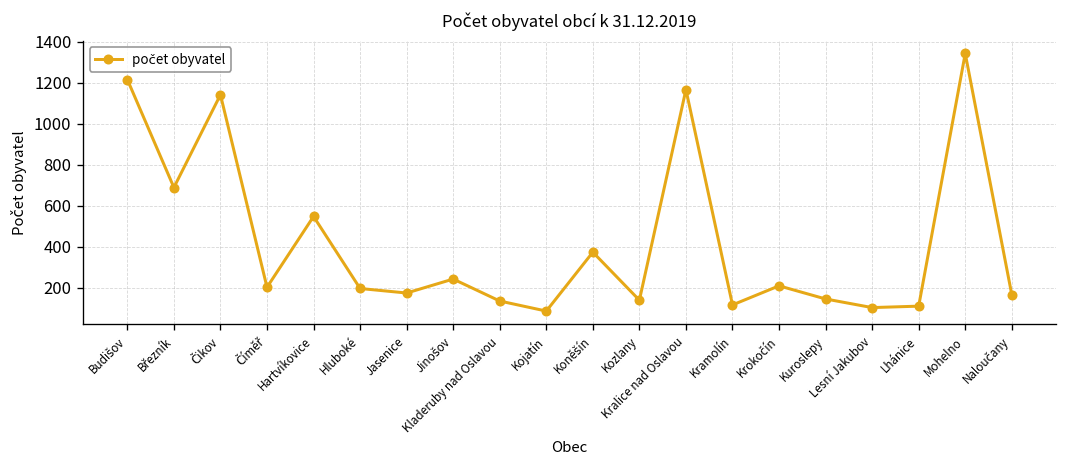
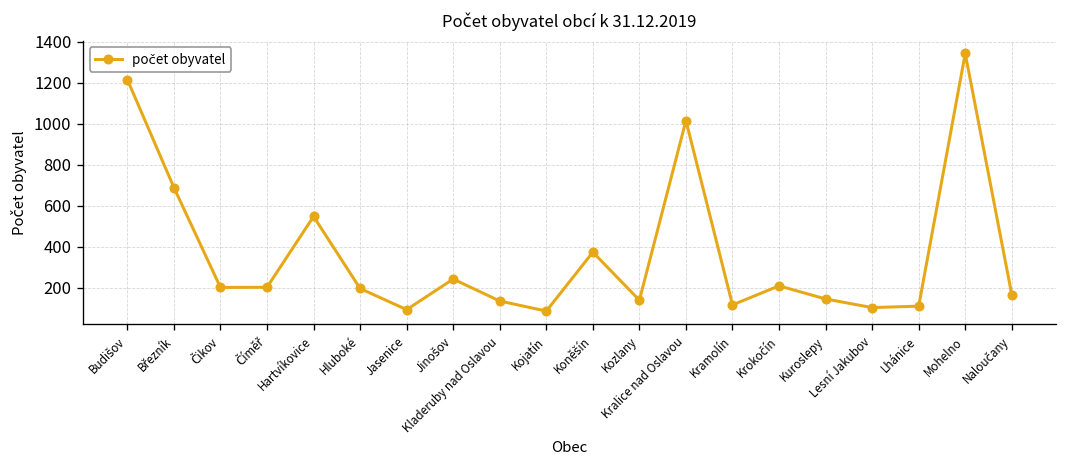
  {
    "Budišov": 1220,
    "Březník": 690,
-   "Čikov": 1140,
+   "Čikov": 200,
    "Číměř": 200,
    "Hartvíkovice": 550,
    "Hluboké": 200,
-   "Jasenice": 180,
+   "Jasenice": 90,
    "Jinošov": 240,
    "Kladeruby nad Oslavou": 140,
    "Kojatín": 90,
    "Koněšín": 370,
    "Kozlany": 140,
-   "Kralice nad Oslavou": 1170,
+   "Kralice nad Oslavou": 1020,
    "Kramolín": 120,
    "Krokočín": 210,
    "Kuroslepy": 150,
    "Lesní Jakubov": 100,
    "Lhánice": 110,
    "Mohelno": 1340,
    "Naloučany": 170
  }
